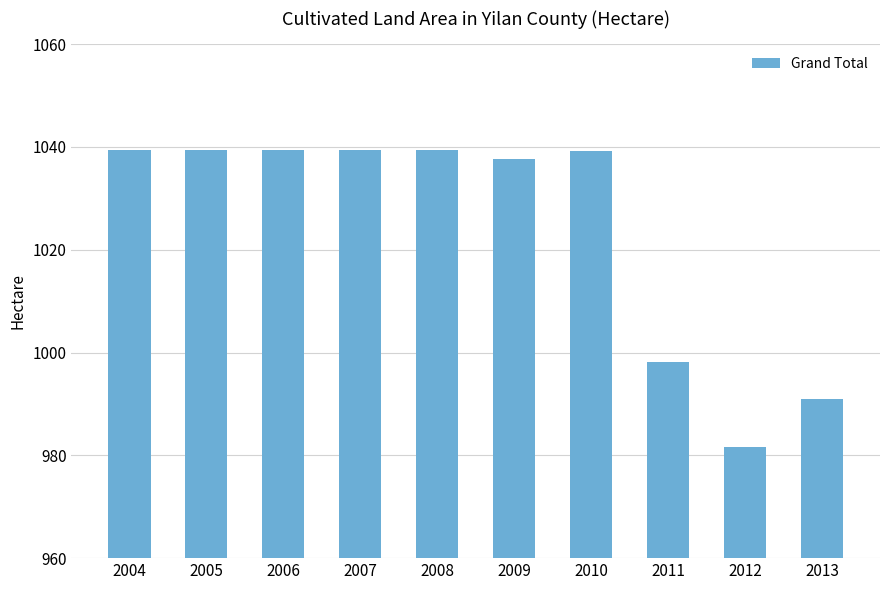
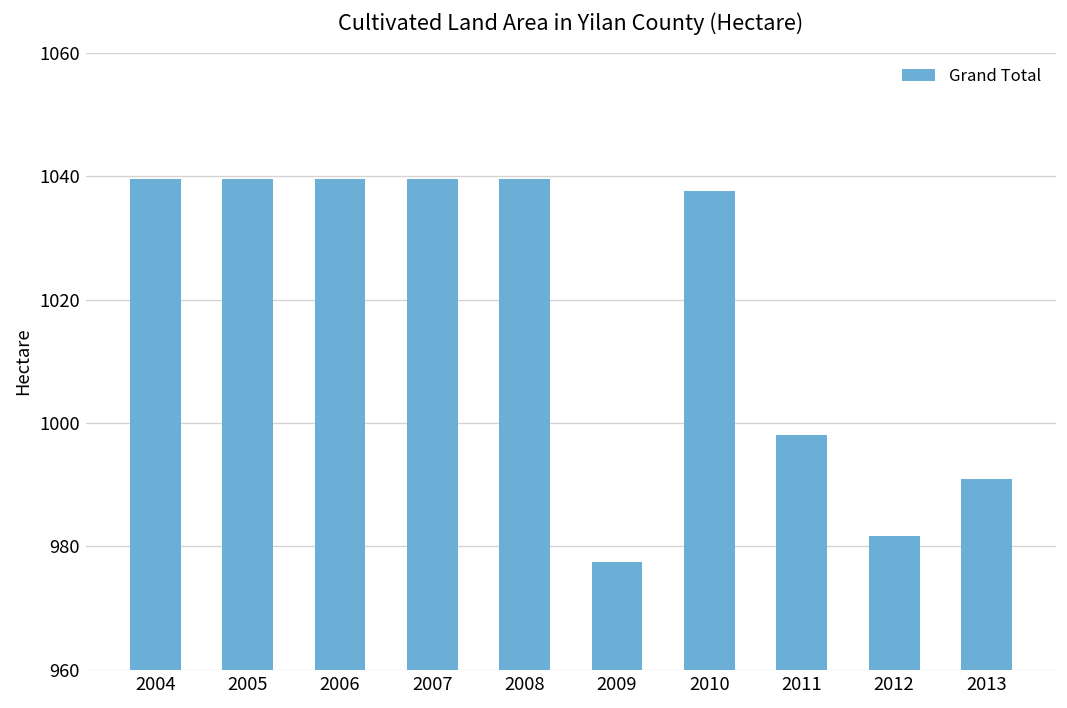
  {
    "2004": 1040,
    "2005": 1040,
    "2006": 1040,
    "2007": 1040,
    "2008": 1040,
-   "2009": 1038,
-   "2010": 1039,
+   "2009": 978,
+   "2010": 1038,
    "2011": 998,
    "2012": 982,
    "2013": 991
  }
